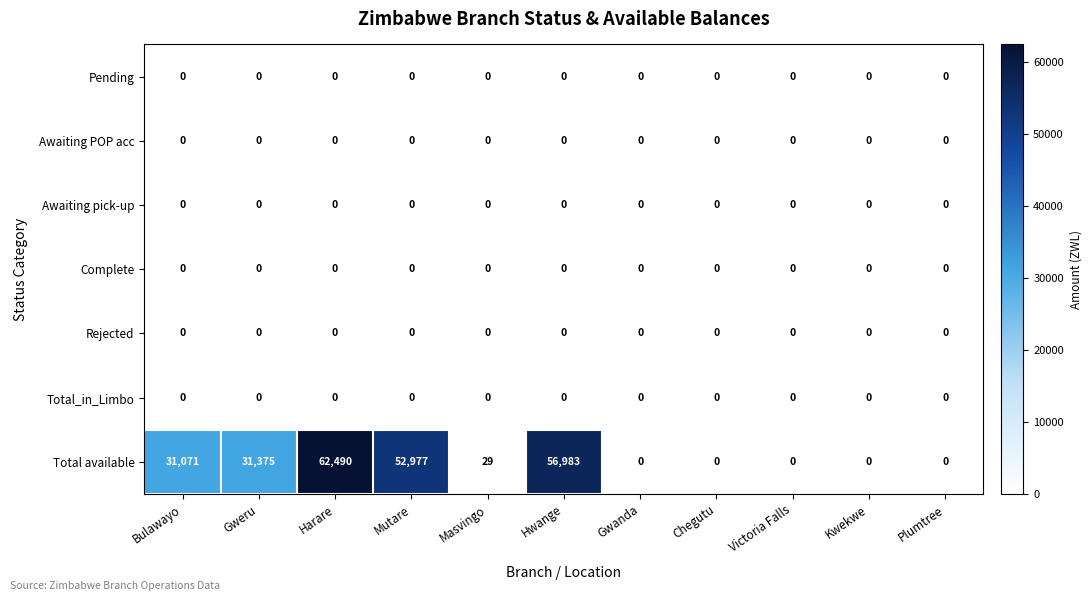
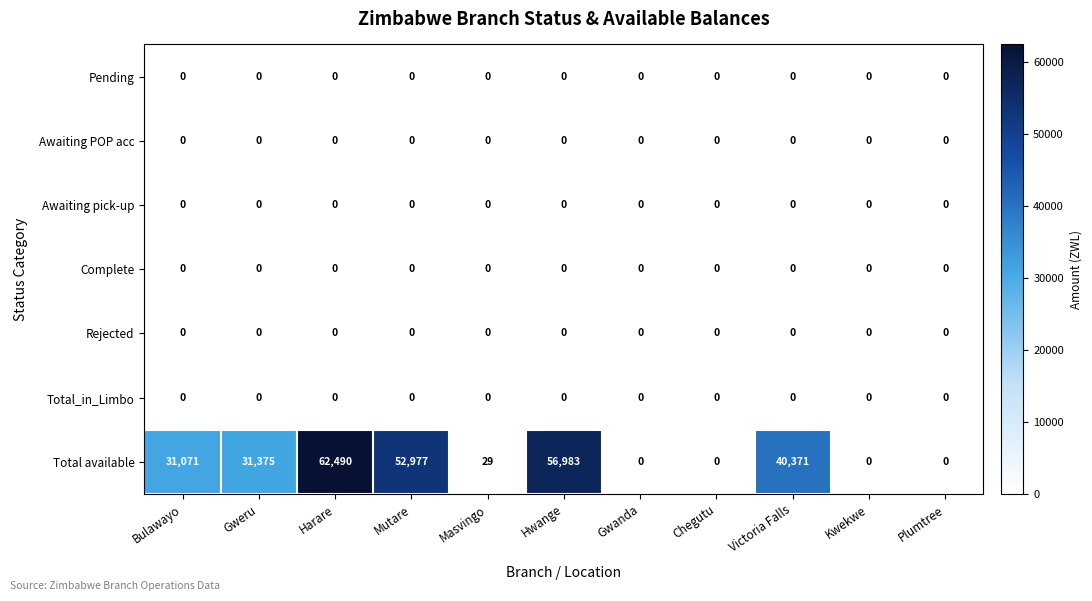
  {
    "Pending": {
      "Bulawayo": "0",
      "Gweru": "0",
      "Harare": "0",
      "Mutare": "0",
      "Masvingo": "0",
      "Hwange": "0",
      "Gwanda": "0",
      "Chegutu": "0",
      "Victoria Falls": "0",
      "Kwekwe": "0",
      "Plumtree": "0"
    },
    "Awaiting POP acc": {
      "Bulawayo": "0",
      "Gweru": "0",
      "Harare": "0",
      "Mutare": "0",
      "Masvingo": "0",
      "Hwange": "0",
      "Gwanda": "0",
      "Chegutu": "0",
      "Victoria Falls": "0",
      "Kwekwe": "0",
      "Plumtree": "0"
    },
    "Awaiting pick-up": {
      "Bulawayo": "0",
      "Gweru": "0",
      "Harare": "0",
      "Mutare": "0",
      "Masvingo": "0",
      "Hwange": "0",
      "Gwanda": "0",
      "Chegutu": "0",
      "Victoria Falls": "0",
      "Kwekwe": "0",
      "Plumtree": "0"
    },
    "Complete": {
      "Bulawayo": "0",
      "Gweru": "0",
      "Harare": "0",
      "Mutare": "0",
      "Masvingo": "0",
      "Hwange": "0",
      "Gwanda": "0",
      "Chegutu": "0",
      "Victoria Falls": "0",
      "Kwekwe": "0",
      "Plumtree": "0"
    },
    "Rejected": {
      "Bulawayo": "0",
      "Gweru": "0",
      "Harare": "0",
      "Mutare": "0",
      "Masvingo": "0",
      "Hwange": "0",
      "Gwanda": "0",
      "Chegutu": "0",
      "Victoria Falls": "0",
      "Kwekwe": "0",
      "Plumtree": "0"
    },
    "Total_in_Limbo": {
      "Bulawayo": "0",
      "Gweru": "0",
      "Harare": "0",
      "Mutare": "0",
      "Masvingo": "0",
      "Hwange": "0",
      "Gwanda": "0",
      "Chegutu": "0",
      "Victoria Falls": "0",
      "Kwekwe": "0",
      "Plumtree": "0"
    },
    "Total available": {
      "Bulawayo": "31,071",
      "Gweru": "31,375",
      "Harare": "62,490",
      "Mutare": "52,977",
      "Masvingo": "29",
      "Hwange": "56,983",
      "Gwanda": "0",
      "Chegutu": "0",
-     "Victoria Falls": "0",
+     "Victoria Falls": "40,371",
      "Kwekwe": "0",
      "Plumtree": "0"
    }
  }
